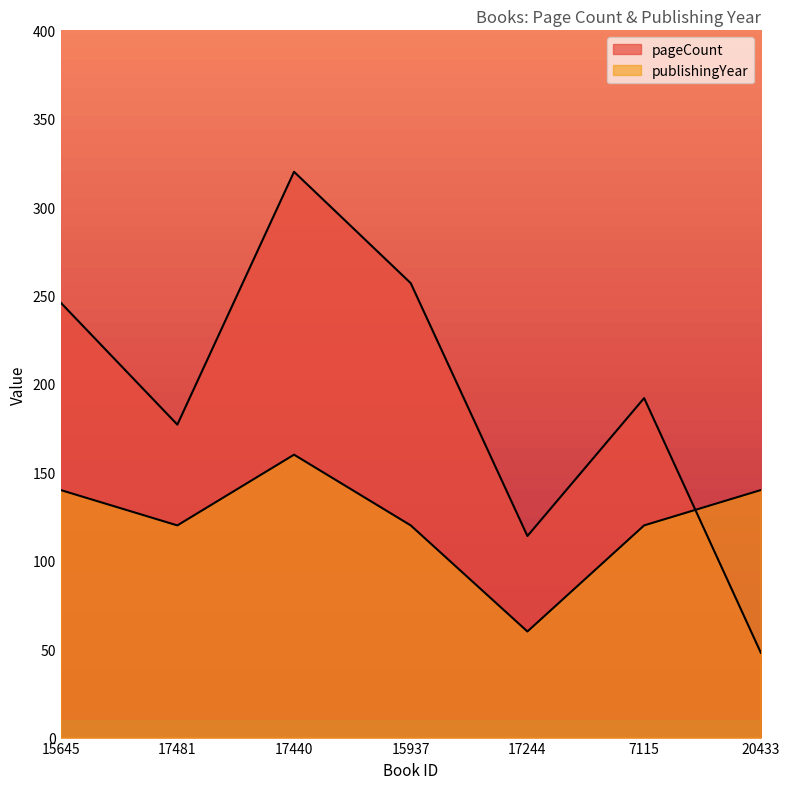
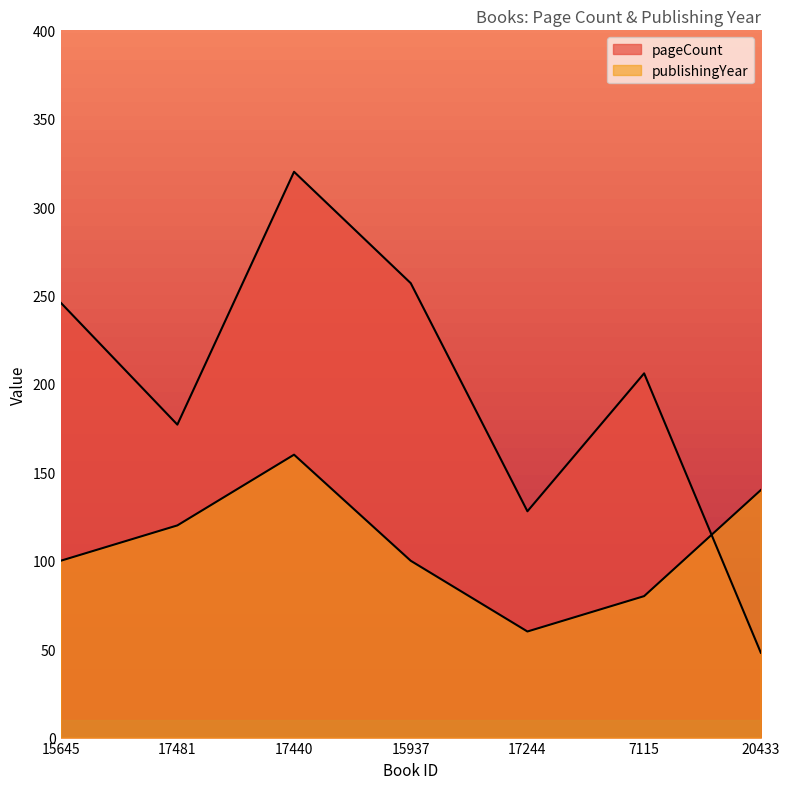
  {
    "pageCount": {
      "15645": 246,
      "17481": 177,
      "17440": 320,
      "15937": 257,
-     "17244": 114,
-     "7115": 192,
+     "17244": 128,
+     "7115": 206,
      "20433": 48
    },
    "publishingYear": {
-     "15645": 140,
+     "15645": 100,
      "17481": 120,
      "17440": 160,
-     "15937": 120,
+     "15937": 100,
      "17244": 60,
-     "7115": 120,
+     "7115": 80,
      "20433": 140
    }
  }
